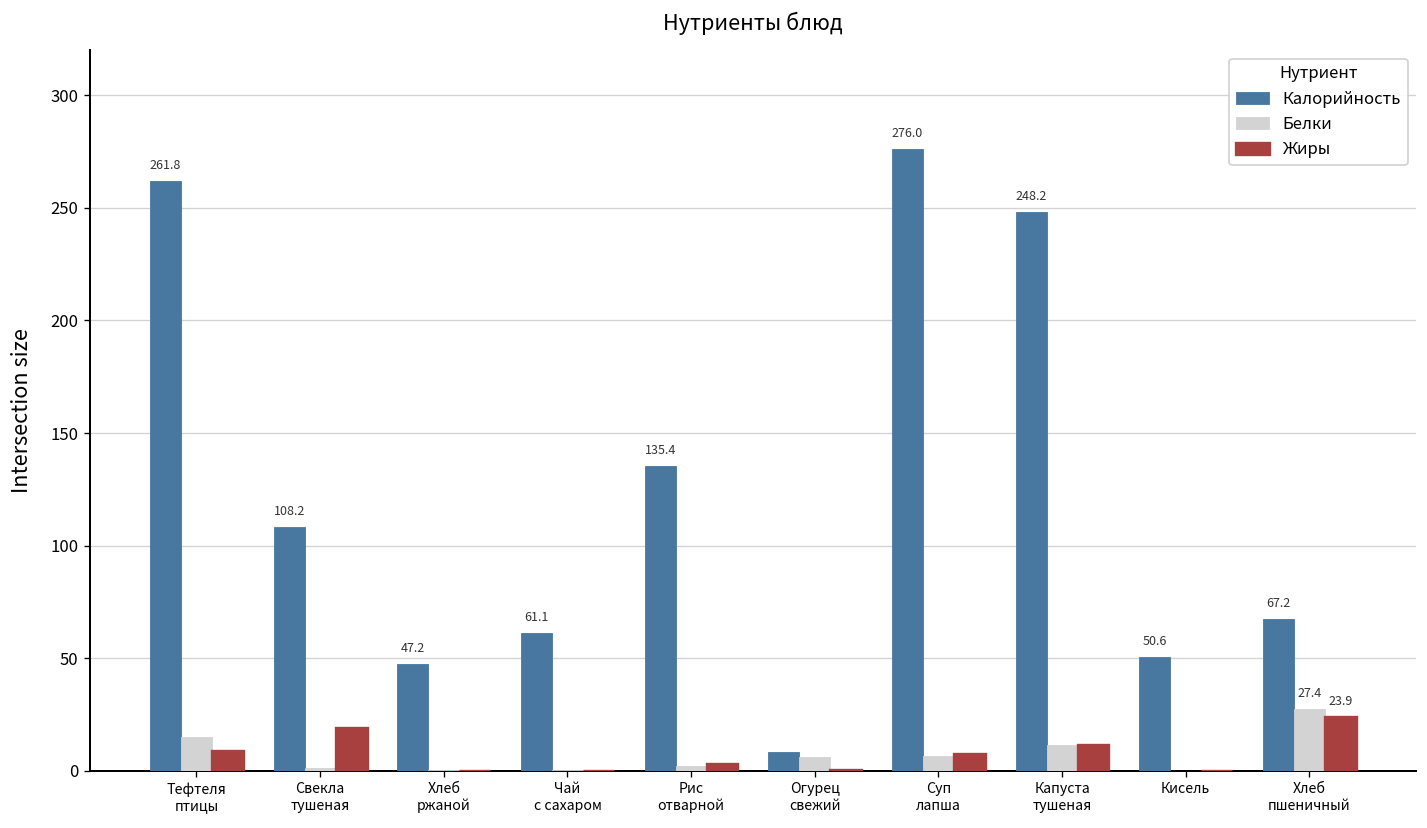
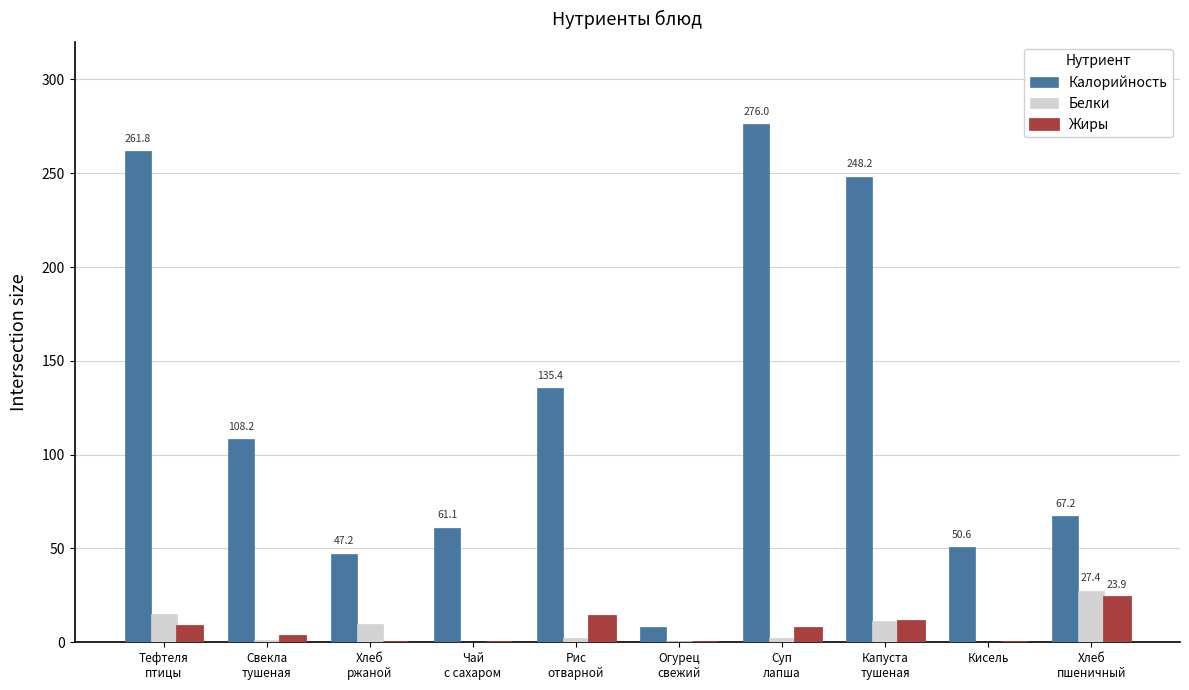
  {
    "Калорийность": {
      "Тефтеля птицы": 261.8,
      "Свекла тушеная": 108.2,
      "Хлеб ржаной": 47.2,
      "Чай с сахаром": 61.1,
      "Рис отварной": 135.4,
      "Суп лапша": 276.0,
      "Капуста тушеная": 248.2,
      "Кисель": 50.6,
      "Хлеб пшеничный": 67.2
    },
    "Белки": {
      "Тефтеля птицы": 15,
-     "Хлеб ржаной": 0,
+     "Хлеб ржаной": 10,
      "Рис отварной": 2,
-     "Огурец свежий": 6,
-     "Суп лапша": 7,
+     "Огурец свежий": 0,
+     "Суп лапша": 2,
      "Капуста тушеная": 11,
      "Кисель": 0
    },
    "Жиры": {
      "Тефтеля птицы": 9,
-     "Свекла тушеная": 19,
+     "Свекла тушеная": 3,
      "Чай с сахаром": 0,
-     "Рис отварной": 3,
+     "Рис отварной": 14,
      "Суп лапша": 8,
      "Капуста тушеная": 11,
      "Кисель": 0
    }
  }
